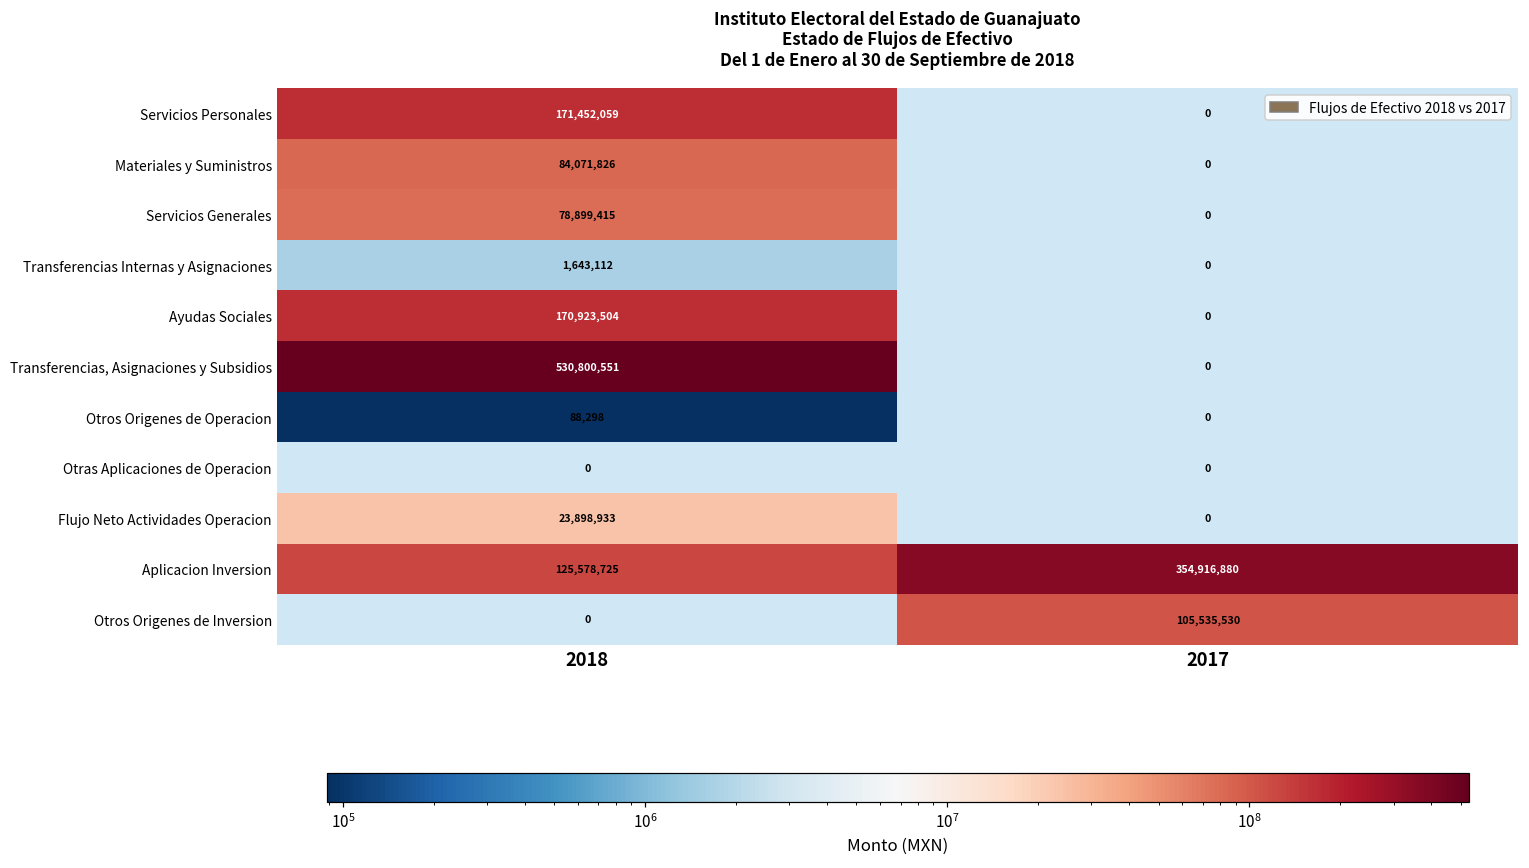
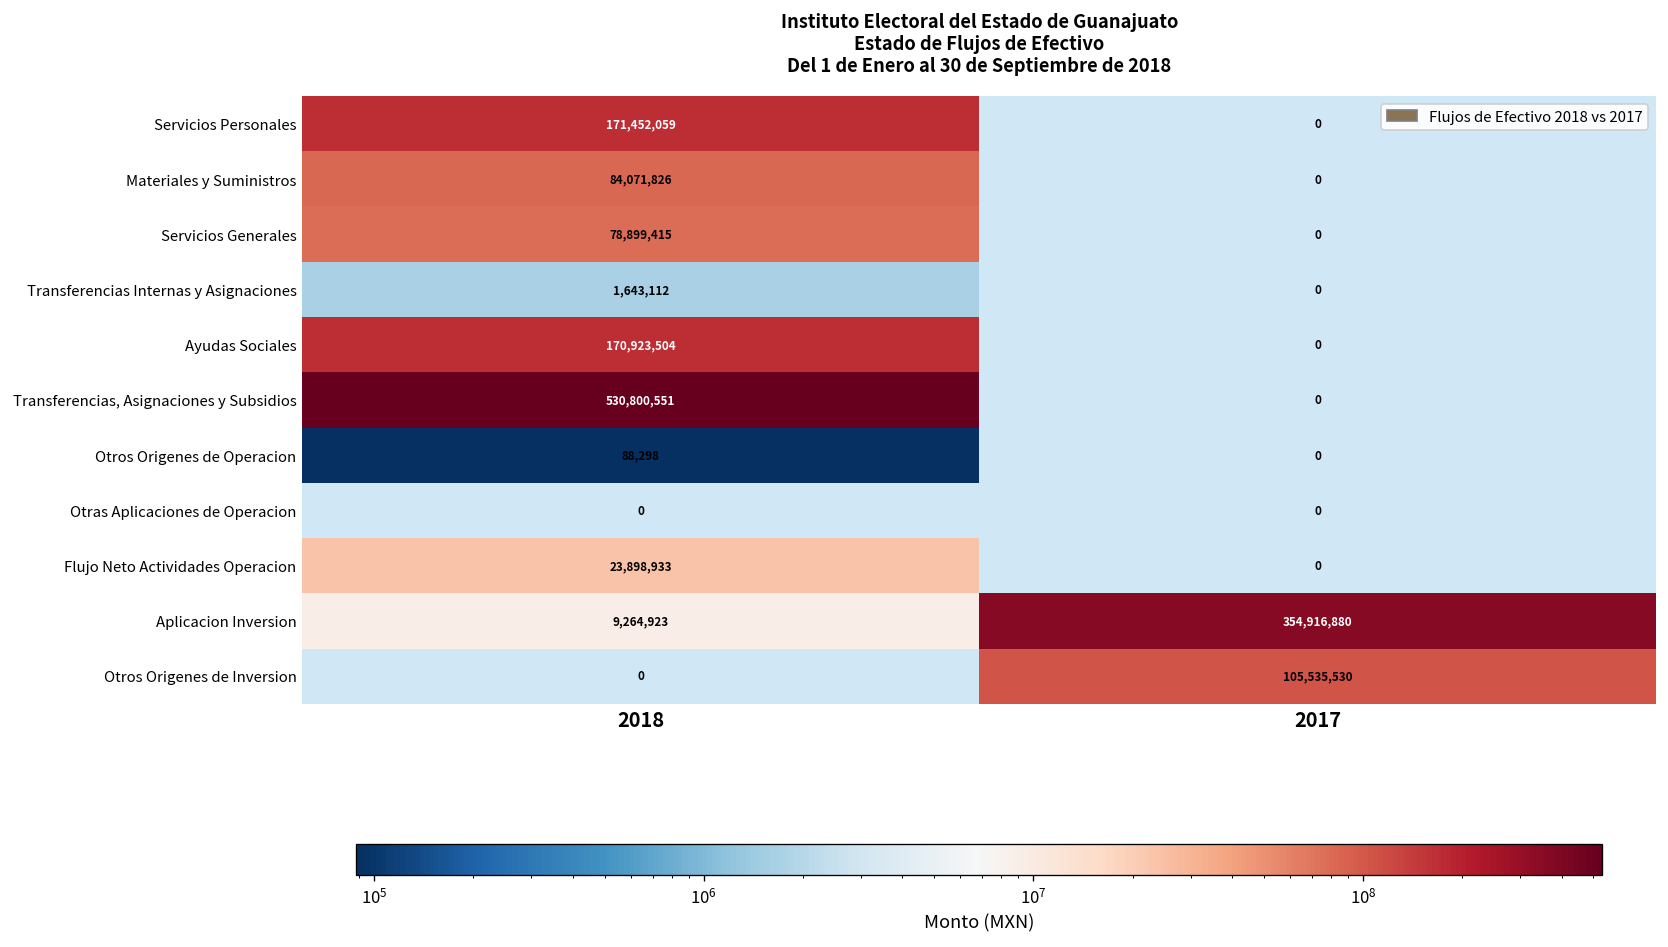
  {
    "Servicios Personales": {
      "2018": "171,452,059"
    },
    "Materiales y Suministros": {
      "2018": "84,071,826"
    },
    "Servicios Generales": {
      "2018": "78,899,415"
    },
    "Transferencias Internas y Asignaciones": {
      "2018": "1,643,112"
    },
    "Ayudas Sociales": {
      "2018": "170,923,504"
    },
    "Transferencias, Asignaciones y Subsidios": {
      "2018": "530,800,551"
    },
    "Otros Origenes de Operacion": {
      "2018": "88,298"
    },
    "Flujo Neto Actividades Operacion": {
      "2018": "23,898,933"
    },
    "Aplicacion Inversion": {
-     "2018": "125,578,725",
+     "2018": "9,264,923",
      "2017": "354,916,880"
    },
    "Otros Origenes de Inversion": {
      "2017": "105,535,530"
    }
  }
